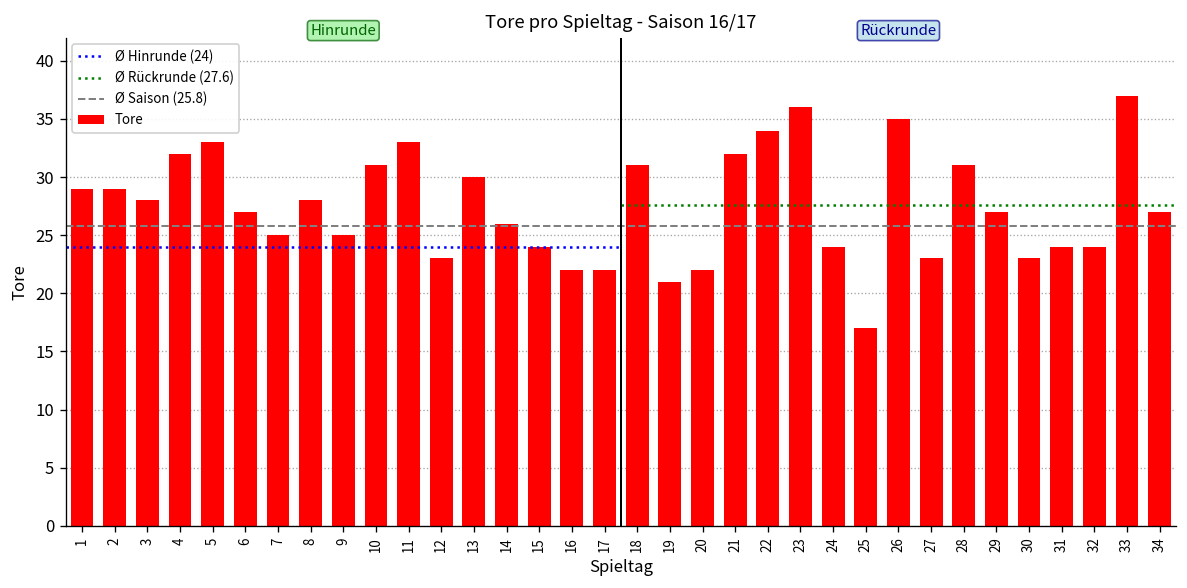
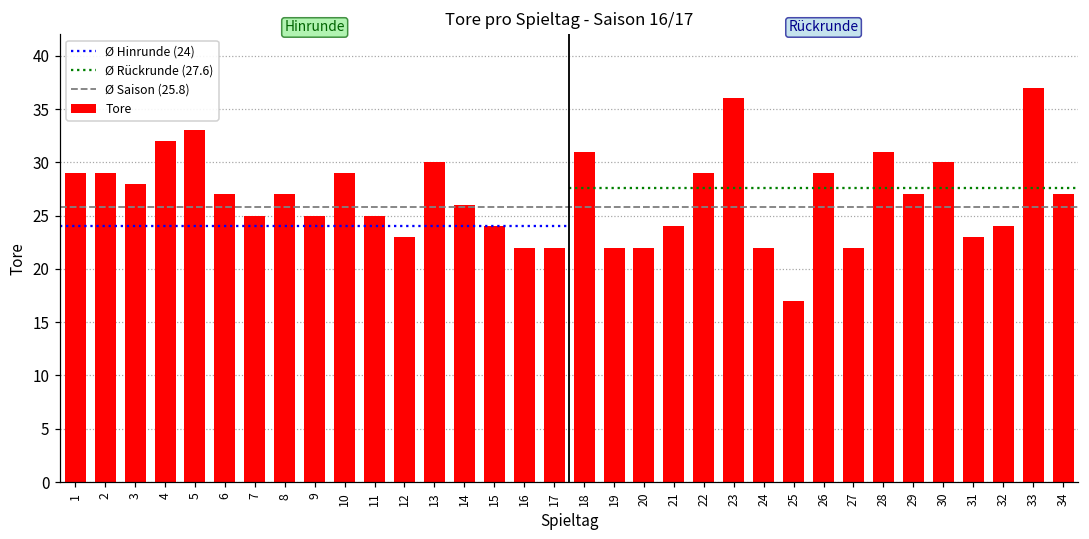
  {
    "1": 29,
    "2": 29,
    "3": 28,
    "4": 32,
    "5": 33,
    "6": 27,
    "7": 25,
-   "8": 28,
+   "8": 27,
    "9": 25,
-   "10": 31,
-   "11": 33,
+   "10": 29,
+   "11": 25,
    "12": 23,
    "13": 30,
    "14": 26,
    "15": 24,
    "16": 22,
    "17": 22,
    "18": 31,
-   "19": 21,
+   "19": 22,
    "20": 22,
-   "21": 32,
-   "22": 34,
+   "21": 24,
+   "22": 29,
    "23": 36,
-   "24": 24,
+   "24": 22,
    "25": 17,
-   "26": 35,
-   "27": 23,
+   "26": 29,
+   "27": 22,
    "28": 31,
    "29": 27,
-   "30": 23,
-   "31": 24,
+   "30": 30,
+   "31": 23,
    "32": 24,
    "33": 37,
    "34": 27
  }
